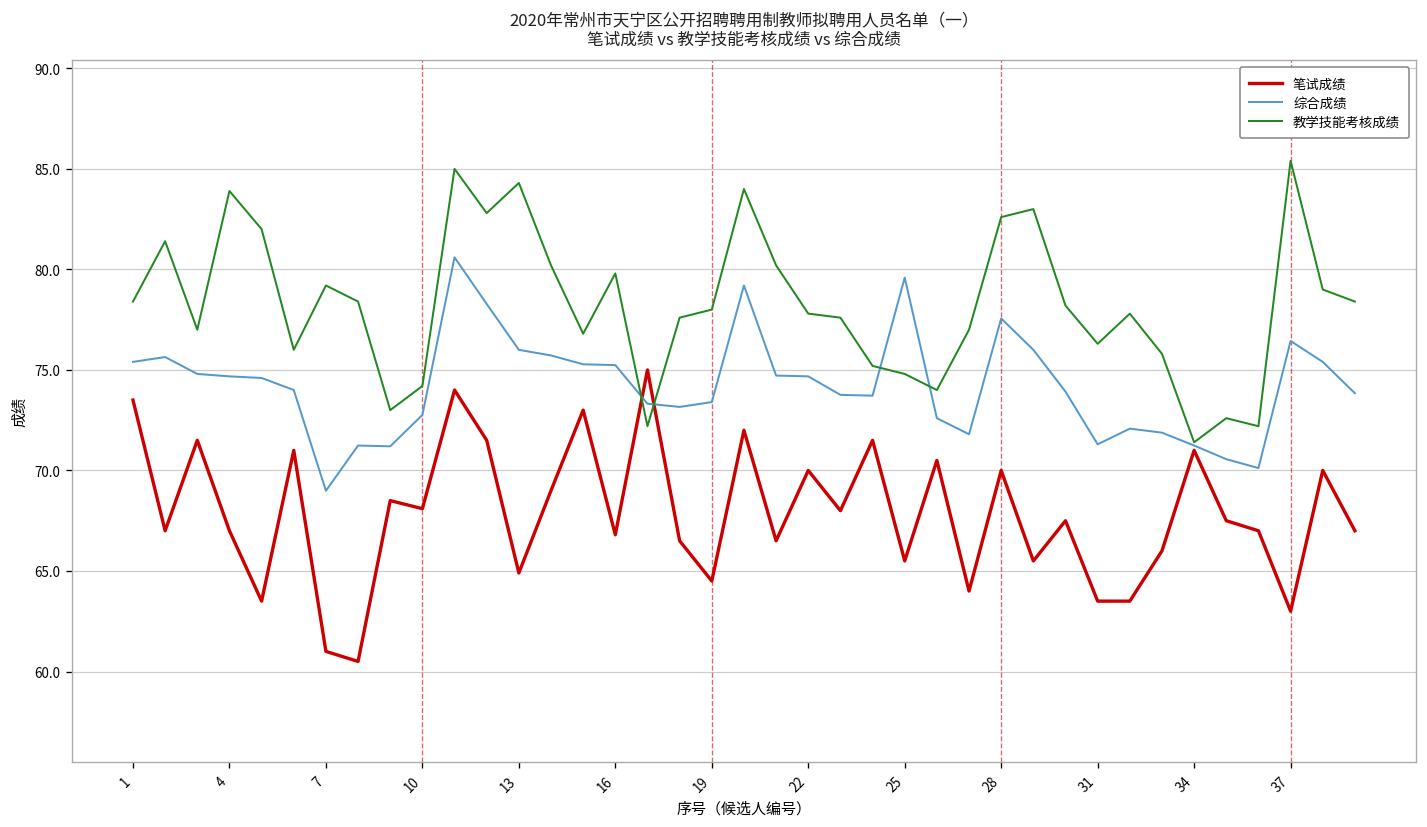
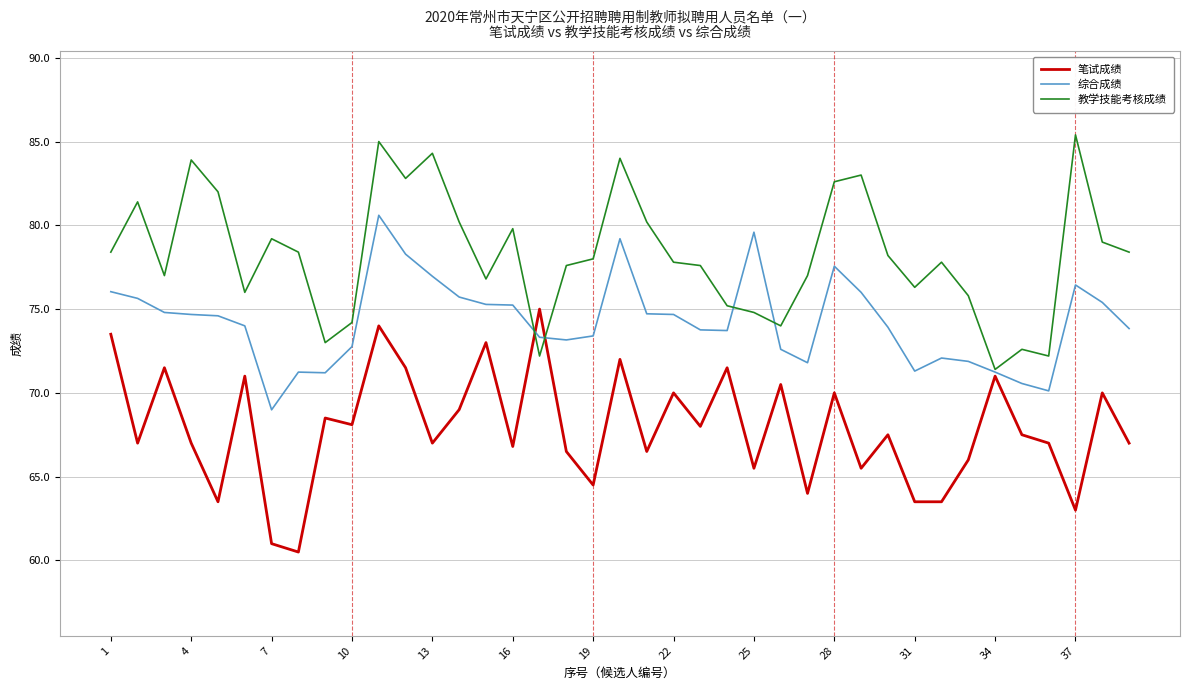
  {
    "笔试成绩": {
      "1": 73.5,
      "4": 67.0,
      "7": 61.0,
      "10": 68.1,
-     "13": 64.9,
+     "13": 67.0,
      "16": 66.8,
      "19": 64.5,
      "22": 70.0,
      "25": 65.5,
      "28": 70.0,
      "31": 63.5,
      "34": 71.0,
      "37": 63.0
    },
    "综合成绩": {
-     "1": 75.4,
+     "1": 76.0,
      "4": 74.7,
      "7": 69.0,
      "10": 72.8,
-     "13": 76.0,
+     "13": 77.0,
      "16": 75.2,
      "19": 73.4,
      "22": 74.7,
      "25": 79.6,
      "28": 77.6,
      "31": 71.3,
      "34": 71.2,
      "37": 76.4
    },
    "教学技能考核成绩": {
      "1": 78.4,
      "4": 83.9,
      "7": 79.2,
      "10": 74.2,
      "13": 84.3,
      "16": 79.8,
      "19": 78.0,
      "22": 77.8,
      "25": 74.8,
      "28": 82.6,
      "31": 76.3,
      "34": 71.4,
      "37": 85.4
    }
  }
